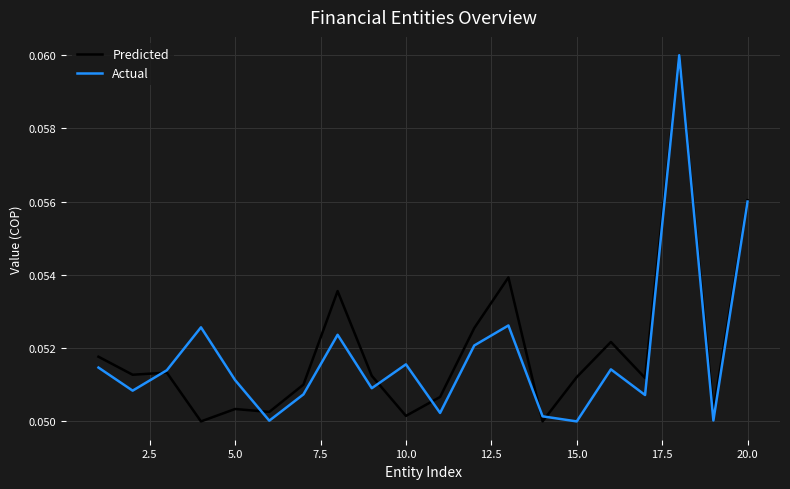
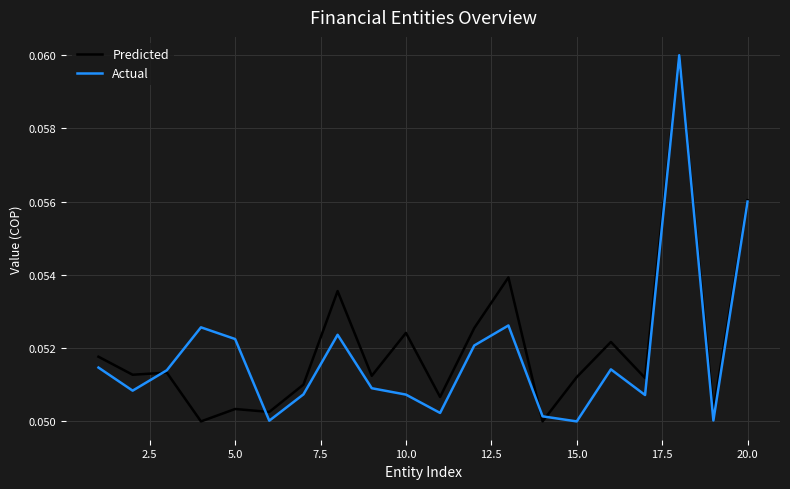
  {
    "Predicted": {
      "5.0": 0.0503,
-     "10.0": 0.0502,
+     "10.0": 0.0524,
      "15.0": 0.0512
    },
    "Actual": {
-     "5.0": 0.0511,
-     "10.0": 0.0516,
+     "5.0": 0.0522,
+     "10.0": 0.0507,
      "15.0": 0.0500
    }
  }
